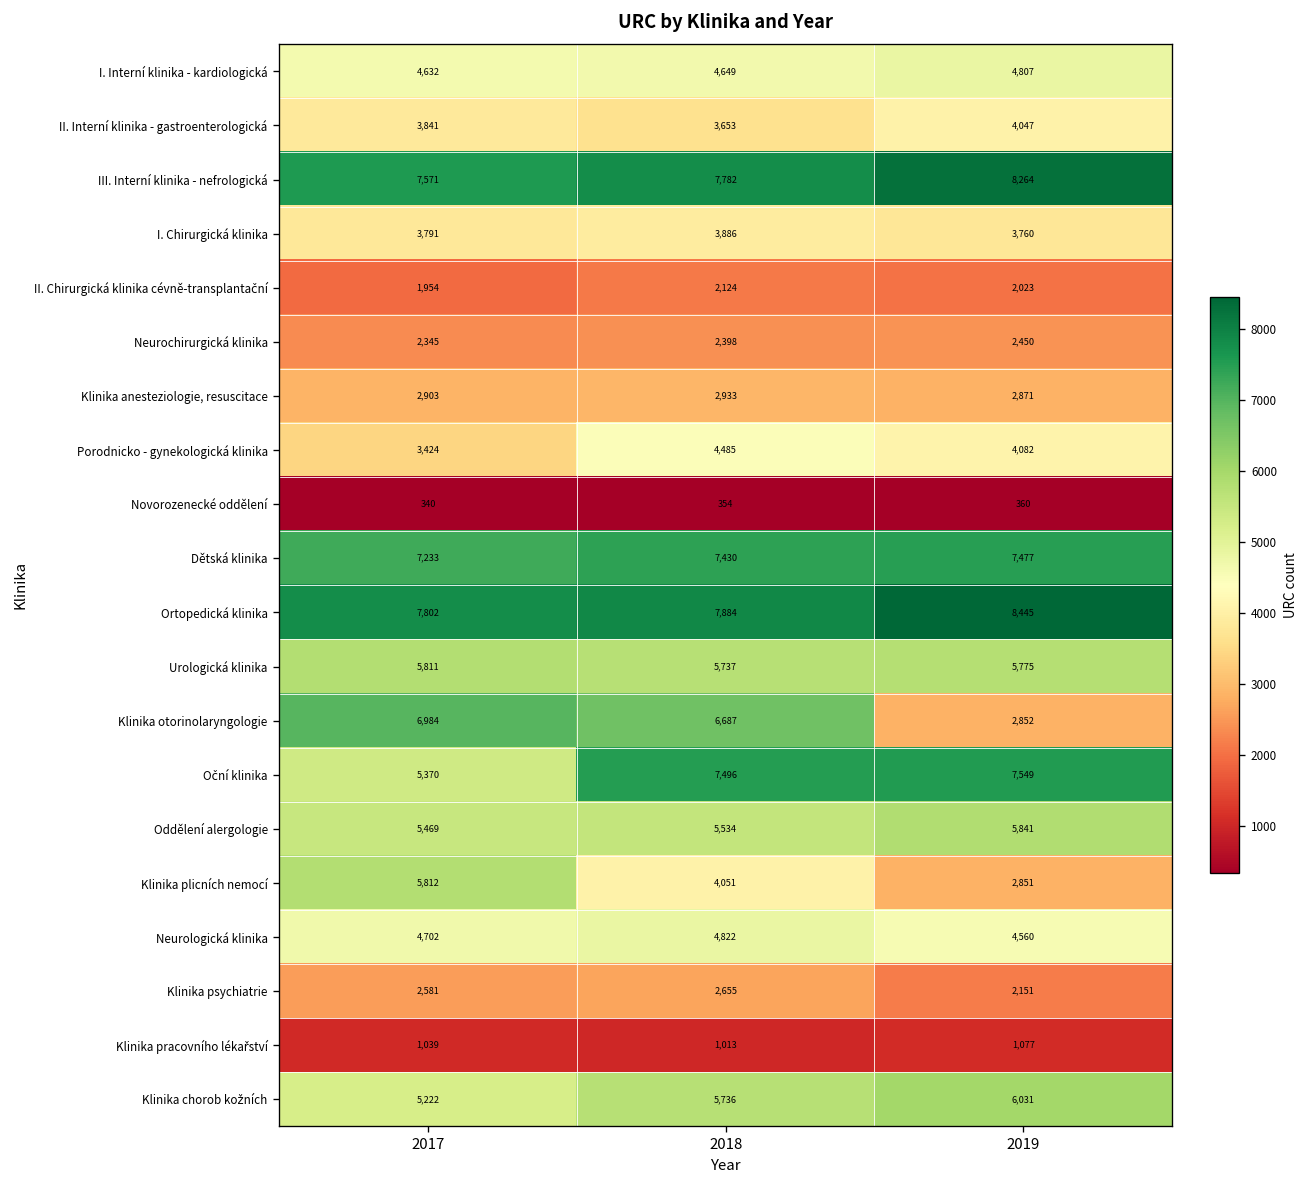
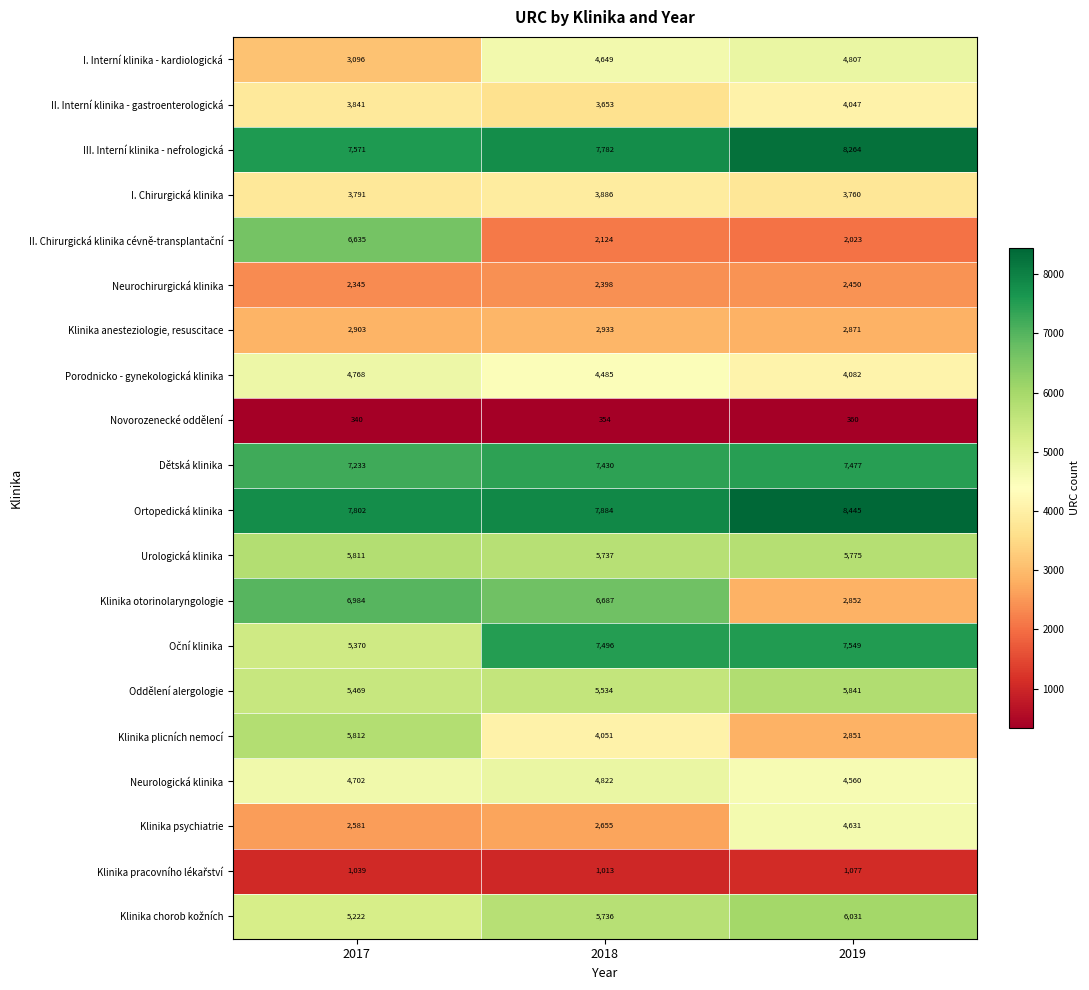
  {
    "I. Interní klinika - kardiologická": {
-     "2017": "4,632",
+     "2017": "3,096",
      "2018": "4,649",
      "2019": "4,807"
    },
    "II. Interní klinika - gastroenterologická": {
      "2017": "3,841",
      "2018": "3,653",
      "2019": "4,047"
    },
    "III. Interní klinika - nefrologická": {
      "2017": "7,571",
      "2018": "7,782",
      "2019": "8,264"
    },
    "I. Chirurgická klinika": {
      "2017": "3,791",
      "2018": "3,886",
      "2019": "3,760"
    },
    "II. Chirurgická klinika cévně-transplantační": {
-     "2017": "1,954",
+     "2017": "6,635",
      "2018": "2,124",
      "2019": "2,023"
    },
    "Neurochirurgická klinika": {
      "2017": "2,345",
      "2018": "2,398",
      "2019": "2,450"
    },
    "Klinika anesteziologie, resuscitace": {
      "2017": "2,903",
      "2018": "2,933",
      "2019": "2,871"
    },
    "Porodnicko - gynekologická klinika": {
-     "2017": "3,424",
+     "2017": "4,768",
      "2018": "4,485",
      "2019": "4,082"
    },
    "Novorozenecké oddělení": {
      "2017": "340",
      "2018": "354",
      "2019": "360"
    },
    "Dětská klinika": {
      "2017": "7,233",
      "2018": "7,430",
      "2019": "7,477"
    },
    "Ortopedická klinika": {
      "2017": "7,802",
      "2018": "7,884",
      "2019": "8,445"
    },
    "Urologická klinika": {
      "2017": "5,811",
      "2018": "5,737",
      "2019": "5,775"
    },
    "Klinika otorinolaryngologie": {
      "2017": "6,984",
      "2018": "6,687",
      "2019": "2,852"
    },
    "Oční klinika": {
      "2017": "5,370",
      "2018": "7,496",
      "2019": "7,549"
    },
    "Oddělení alergologie": {
      "2017": "5,469",
      "2018": "5,534",
      "2019": "5,841"
    },
    "Klinika plicních nemocí": {
      "2017": "5,812",
      "2018": "4,051",
      "2019": "2,851"
    },
    "Neurologická klinika": {
      "2017": "4,702",
      "2018": "4,822",
      "2019": "4,560"
    },
    "Klinika psychiatrie": {
      "2017": "2,581",
      "2018": "2,655",
-     "2019": "2,151"
+     "2019": "4,631"
    },
    "Klinika pracovního lékařství": {
      "2017": "1,039",
      "2018": "1,013",
      "2019": "1,077"
    },
    "Klinika chorob kožních": {
      "2017": "5,222",
      "2018": "5,736",
      "2019": "6,031"
    }
  }
